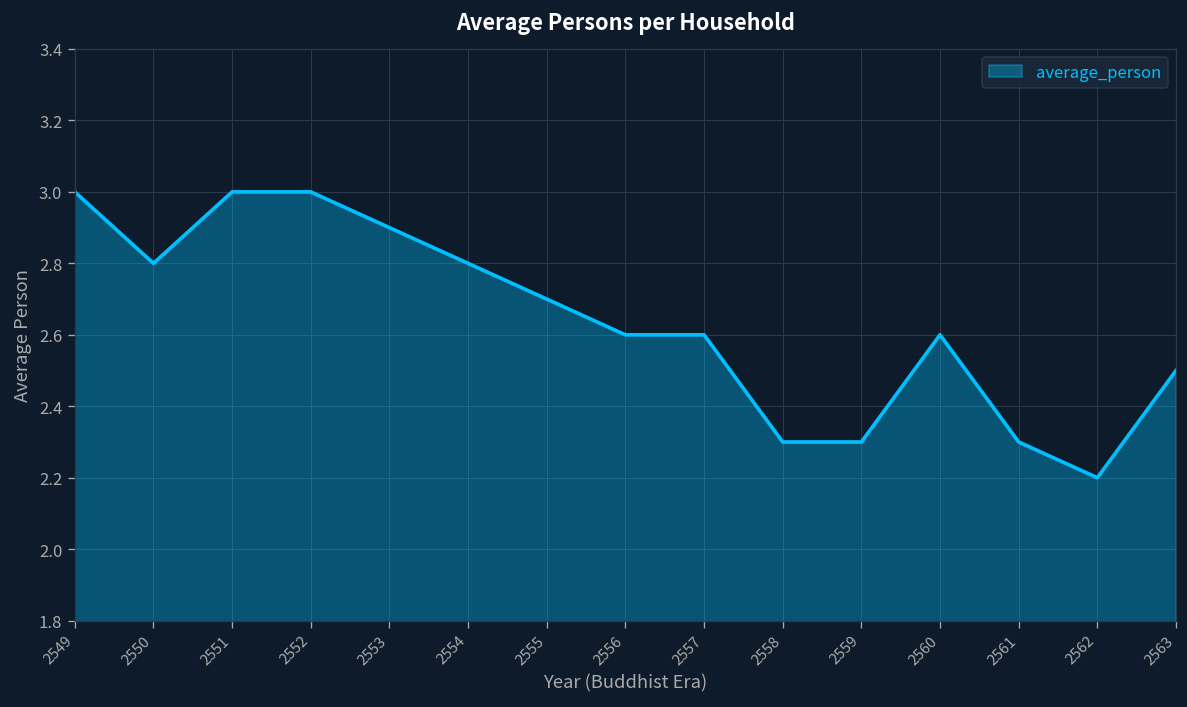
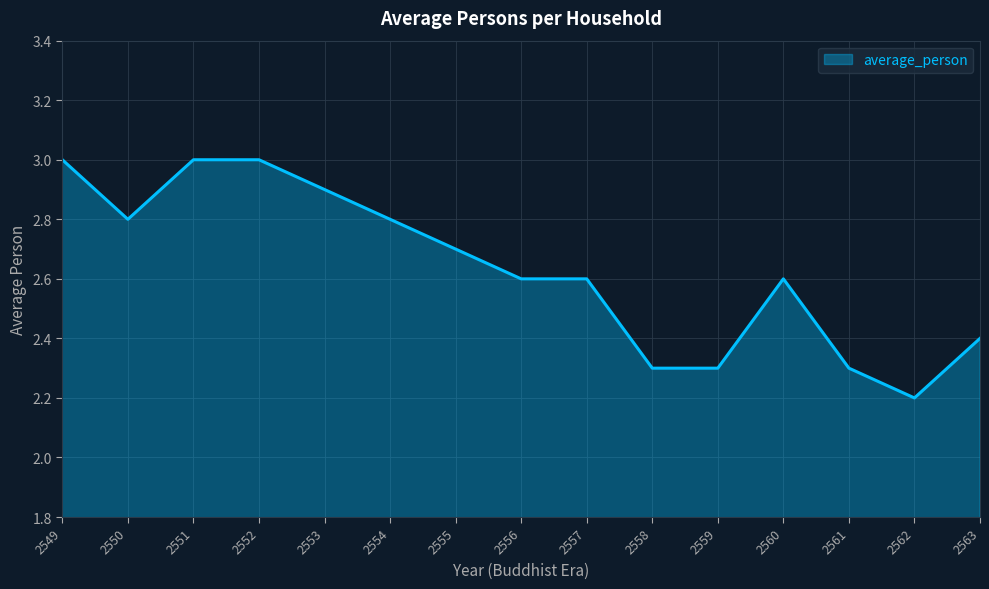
  {
    "2549": 3.0,
    "2550": 2.8,
    "2551": 3.0,
    "2552": 3.0,
    "2553": 2.9,
    "2554": 2.8,
    "2555": 2.7,
    "2556": 2.6,
    "2557": 2.6,
    "2558": 2.3,
    "2559": 2.3,
    "2560": 2.6,
    "2561": 2.3,
    "2562": 2.2,
-   "2563": 2.5
+   "2563": 2.4
  }
